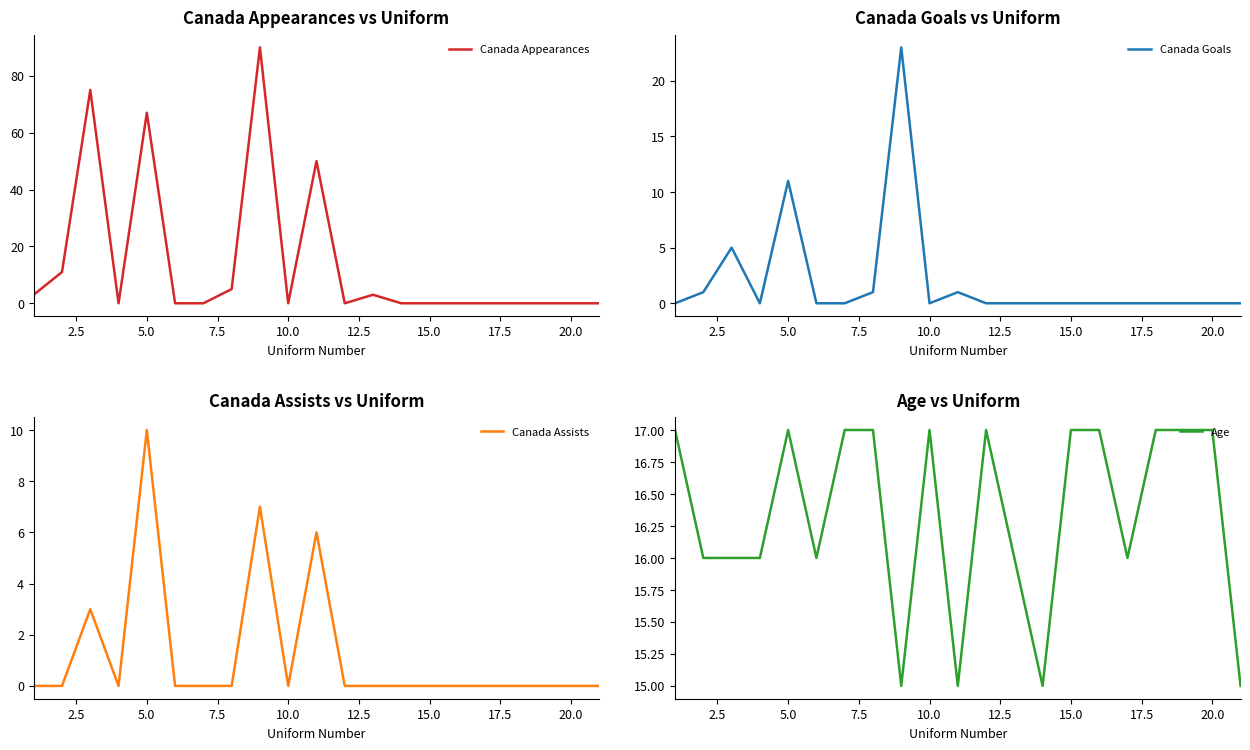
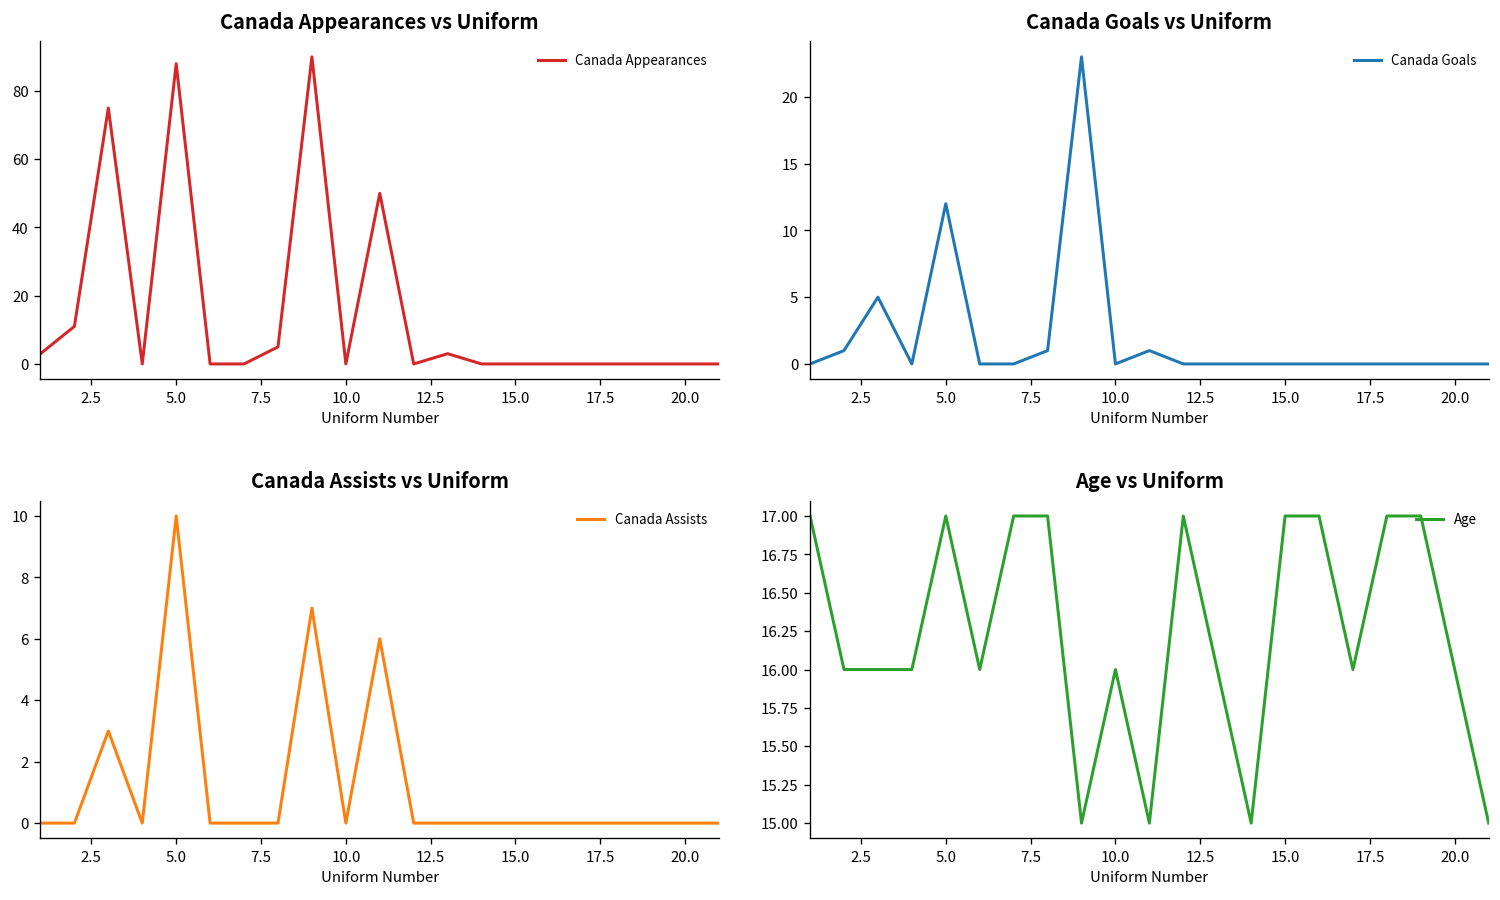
  {
    "Canada Appearances vs Uniform": {
-     "5.0": 67,
+     "5.0": 88,
      "10.0": 0,
      "15.0": 0,
      "20.0": 0
    },
    "Canada Goals vs Uniform": {
-     "5.0": 11,
+     "5.0": 12,
      "10.0": 0,
      "15.0": 0,
      "20.0": 0
    },
    "Canada Assists vs Uniform": {
      "5.0": 10.0,
      "10.0": 0.0,
      "15.0": 0.0,
      "20.0": 0.0
    },
    "Age vs Uniform": {
      "5.0": 17,
-     "10.0": 17,
+     "10.0": 16,
      "15.0": 17,
-     "20.0": 17
+     "20.0": 16
    }
  }
